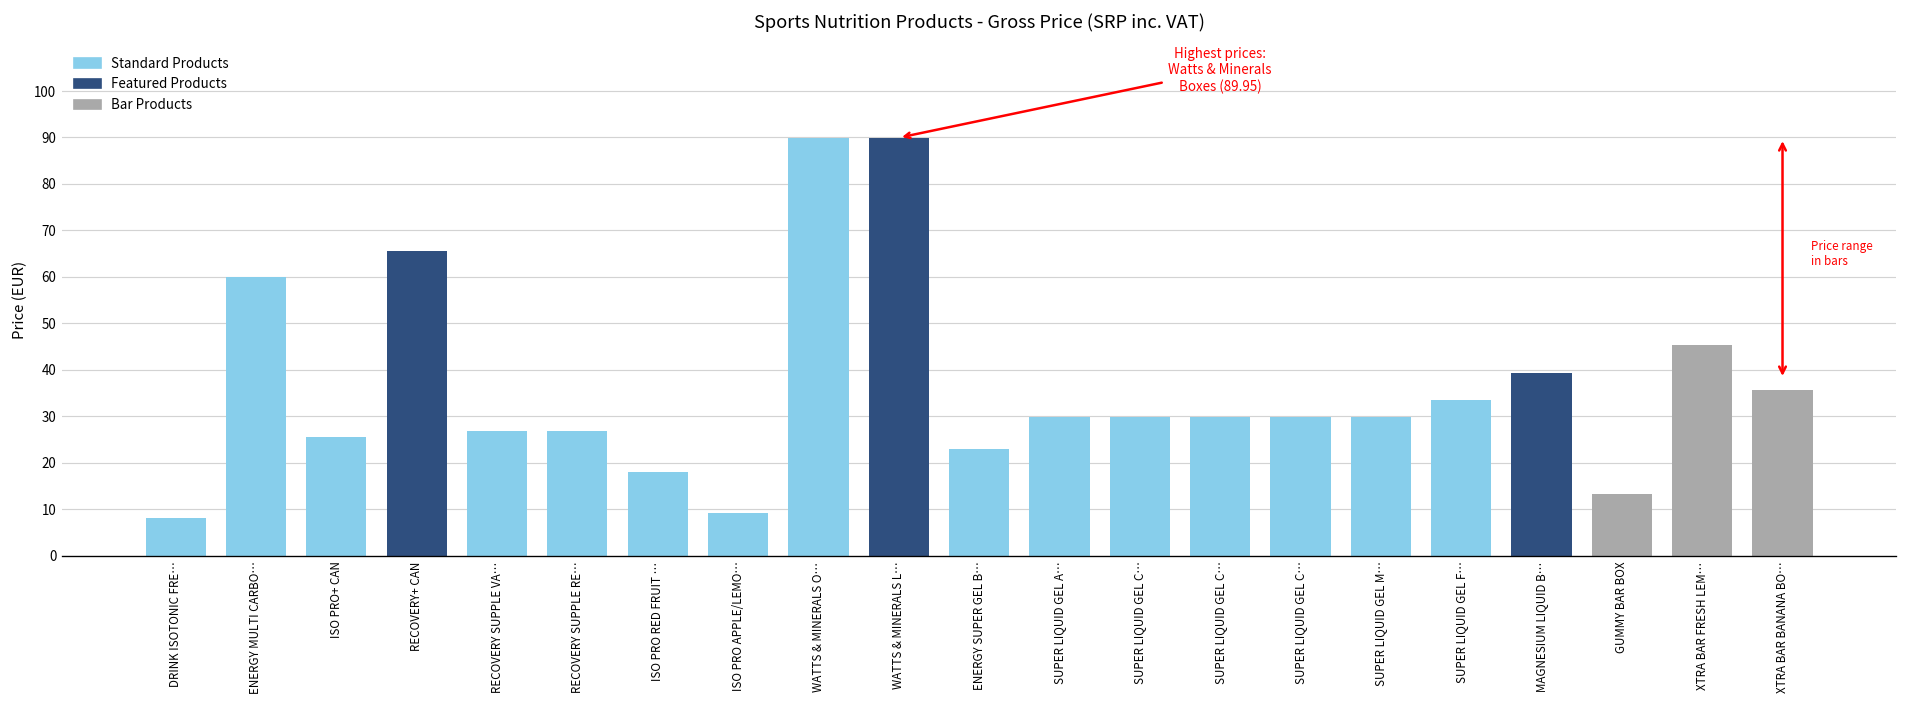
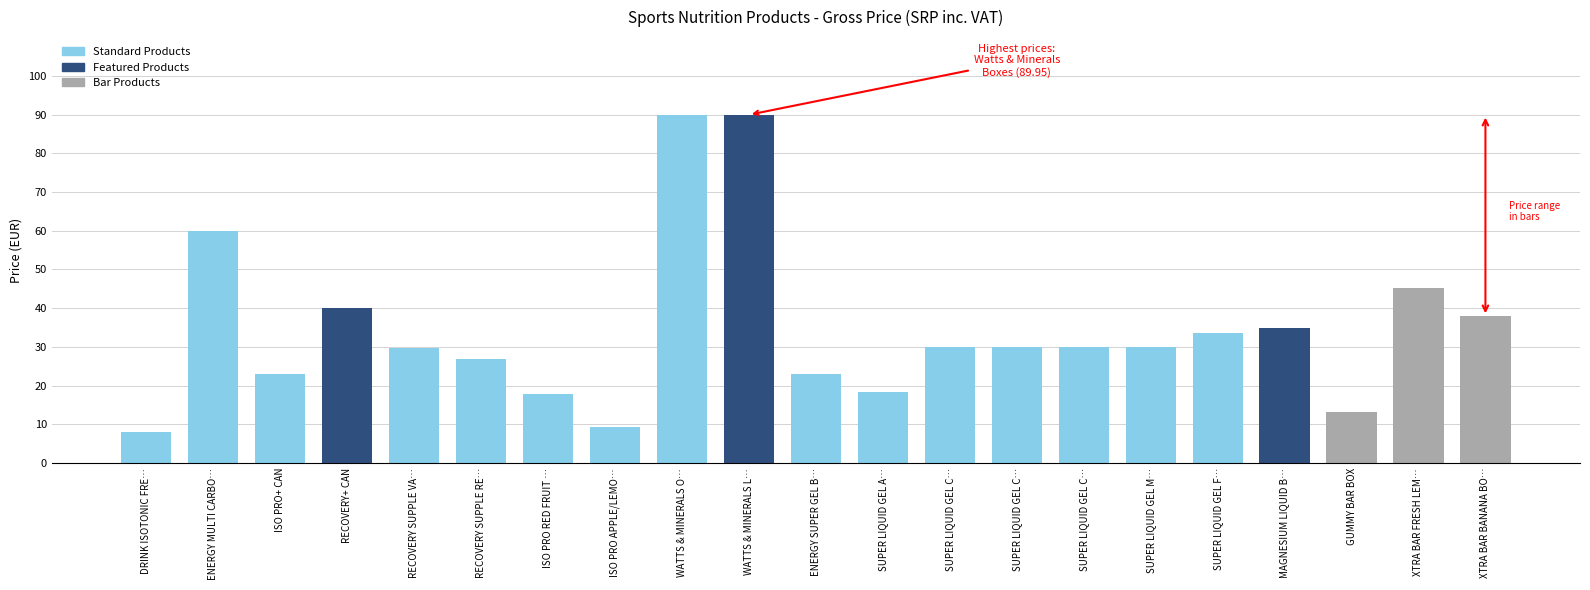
  {
    "DRINK ISOTONIC FRE…": 8,
    "ENERGY MULTI CARBO…": 60,
-   "ISO PRO+ CAN": 26,
-   "RECOVERY+ CAN": 66,
-   "RECOVERY SUPPLE VA…": 27,
+   "ISO PRO+ CAN": 23,
+   "RECOVERY+ CAN": 40,
+   "RECOVERY SUPPLE VA…": 30,
    "RECOVERY SUPPLE RE…": 27,
    "ISO PRO RED FRUIT …": 18,
    "ISO PRO APPLE/LEMO…": 9,
    "WATTS & MINERALS O…": 90,
    "ENERGY SUPER GEL B…": 23,
-   "SUPER LIQUID GEL A…": 30,
+   "SUPER LIQUID GEL A…": 18,
    "SUPER LIQUID GEL M…": 30,
    "SUPER LIQUID GEL F…": 34,
-   "MAGNESIUM LIQUID B…": 39,
+   "MAGNESIUM LIQUID B…": 35,
    "GUMMY BAR BOX": 13,
    "XTRA BAR FRESH LEM…": 45,
-   "XTRA BAR BANANA BO…": 36
+   "XTRA BAR BANANA BO…": 38
  }
